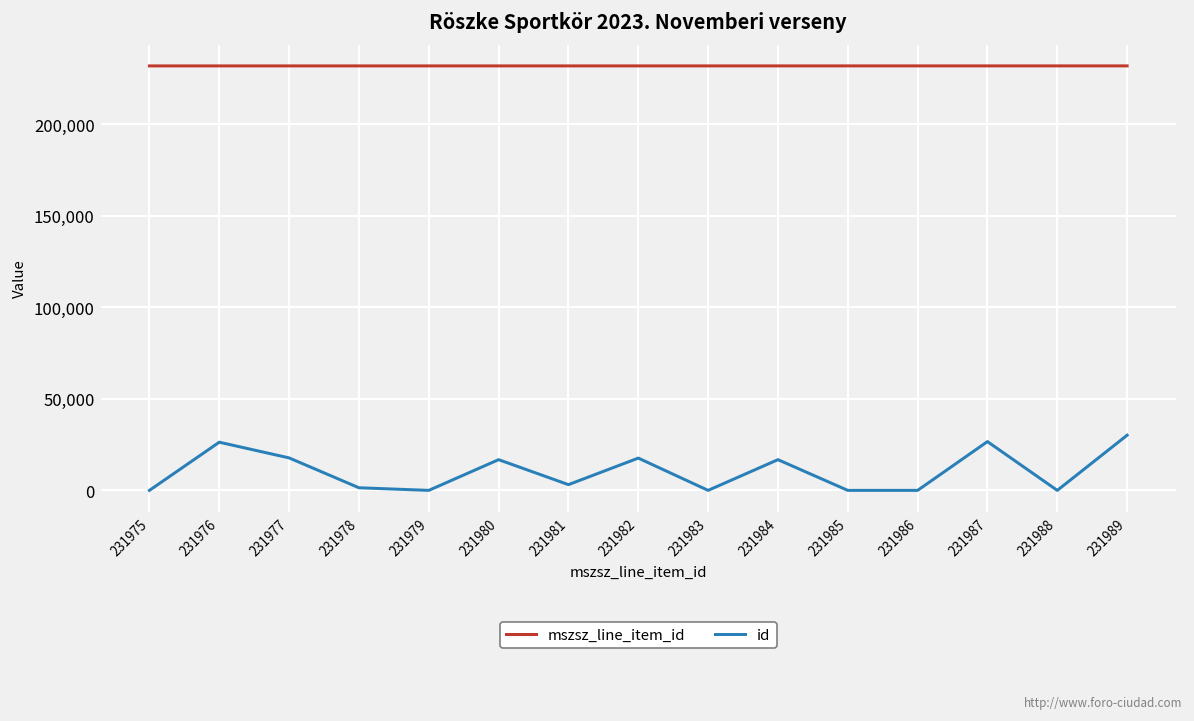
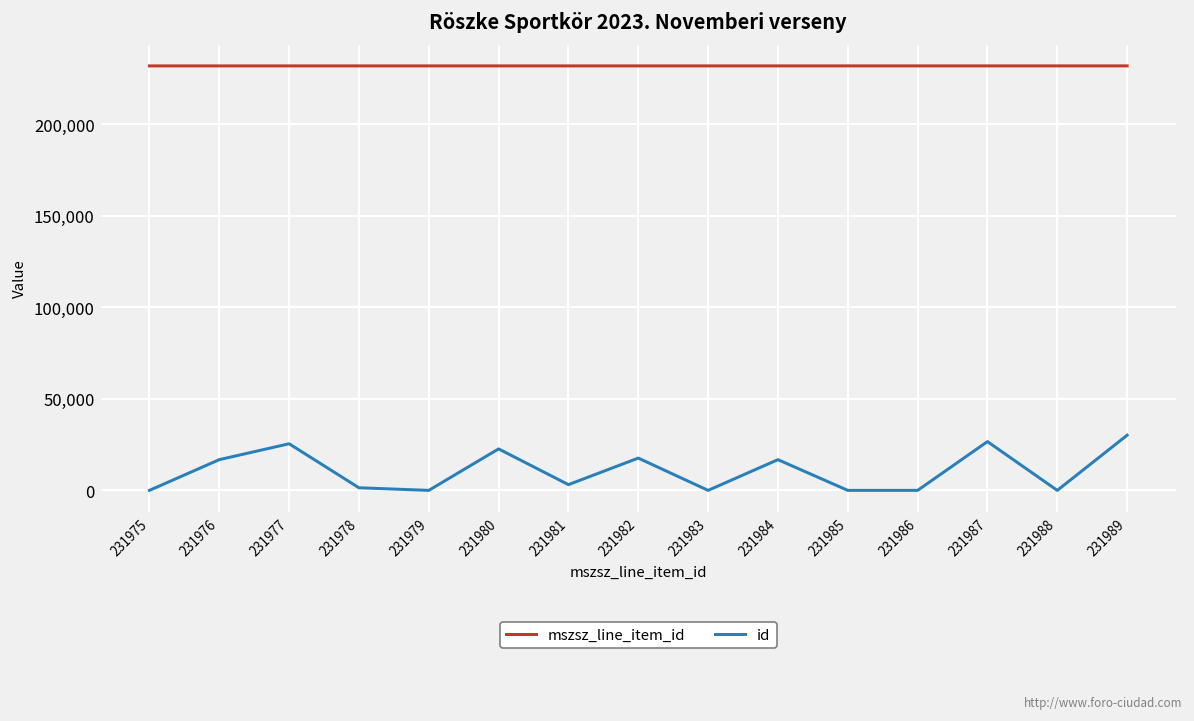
  {
    "mszsz_line_item_id": {
      "231975": "232,000",
      "231976": "232,000",
      "231977": "232,000",
      "231978": "232,000",
      "231979": "232,000",
      "231980": "232,000",
      "231981": "232,000",
      "231982": "232,000",
      "231983": "232,000",
      "231984": "232,000",
      "231985": "232,000",
      "231986": "232,000",
      "231987": "232,000",
      "231988": "232,000",
      "231989": "232,000"
    },
    "id": {
      "231975": "0",
-     "231976": "26,000",
-     "231977": "18,000",
+     "231976": "17,000",
+     "231977": "25,000",
      "231978": "1,000",
      "231979": "0",
-     "231980": "17,000",
+     "231980": "23,000",
      "231981": "3,000",
      "231982": "18,000",
      "231983": "0",
      "231984": "17,000",
      "231985": "0",
      "231986": "0",
      "231987": "27,000",
      "231988": "0",
      "231989": "30,000"
    }
  }
